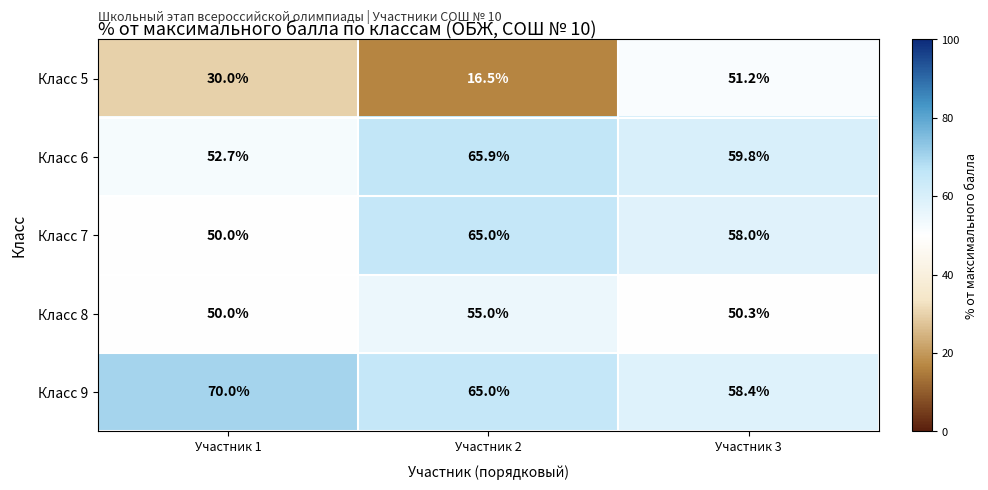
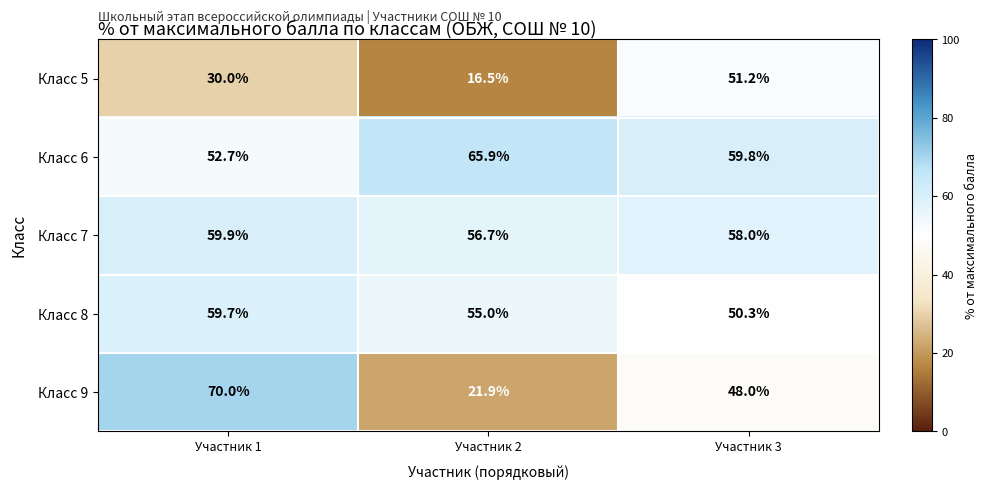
  {
    "Класс 5": {
      "Участник 1": "30.0%",
      "Участник 2": "16.5%",
      "Участник 3": "51.2%"
    },
    "Класс 6": {
      "Участник 1": "52.7%",
      "Участник 2": "65.9%",
      "Участник 3": "59.8%"
    },
    "Класс 7": {
-     "Участник 1": "50.0%",
-     "Участник 2": "65.0%",
+     "Участник 1": "59.9%",
+     "Участник 2": "56.7%",
      "Участник 3": "58.0%"
    },
    "Класс 8": {
-     "Участник 1": "50.0%",
+     "Участник 1": "59.7%",
      "Участник 2": "55.0%",
      "Участник 3": "50.3%"
    },
    "Класс 9": {
      "Участник 1": "70.0%",
-     "Участник 2": "65.0%",
-     "Участник 3": "58.4%"
+     "Участник 2": "21.9%",
+     "Участник 3": "48.0%"
    }
  }
